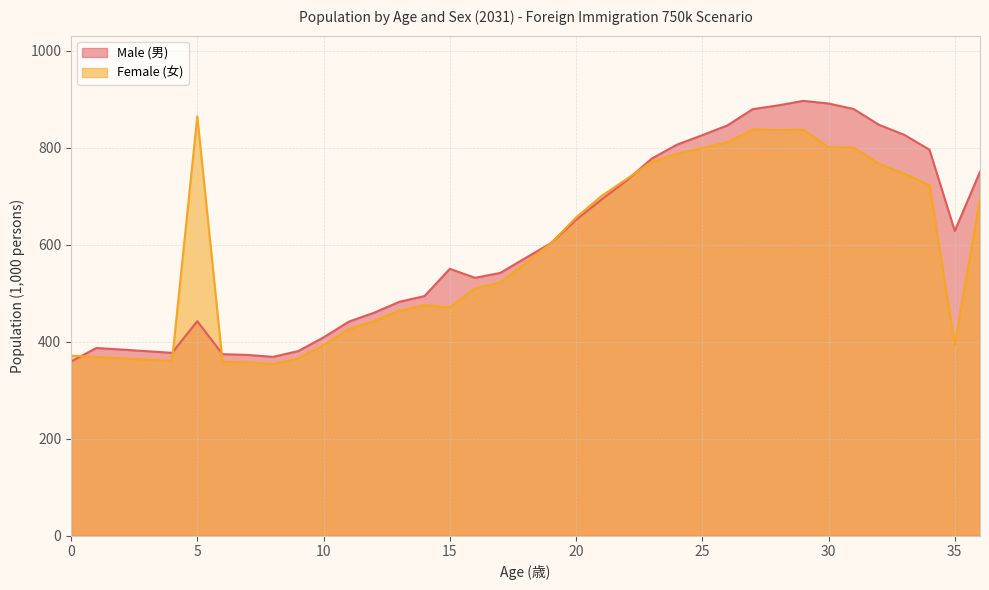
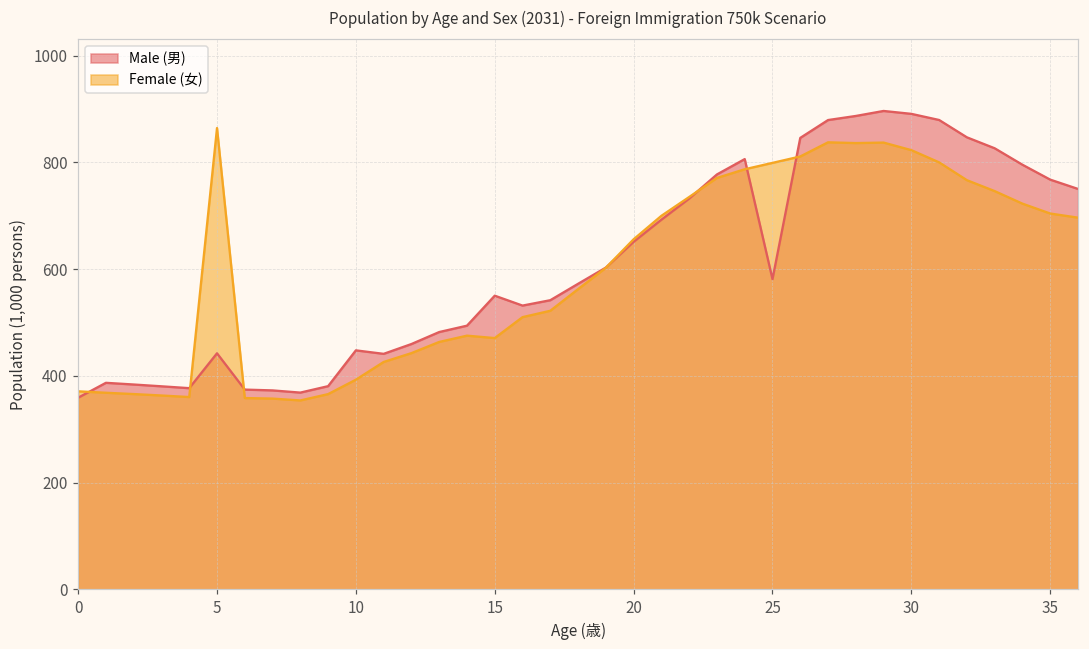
  {
    "Male (男)": {
      "0": 360,
      "5": 440,
-     "10": 410,
+     "10": 450,
      "15": 550,
-     "25": 830,
+     "25": 580,
      "30": 890,
-     "35": 630
+     "35": 770
    },
    "Female (女)": {
      "0": 370,
      "5": 860,
      "10": 390,
      "15": 470,
      "25": 800,
-     "30": 800,
-     "35": 390
+     "30": 820,
+     "35": 700
    }
  }
